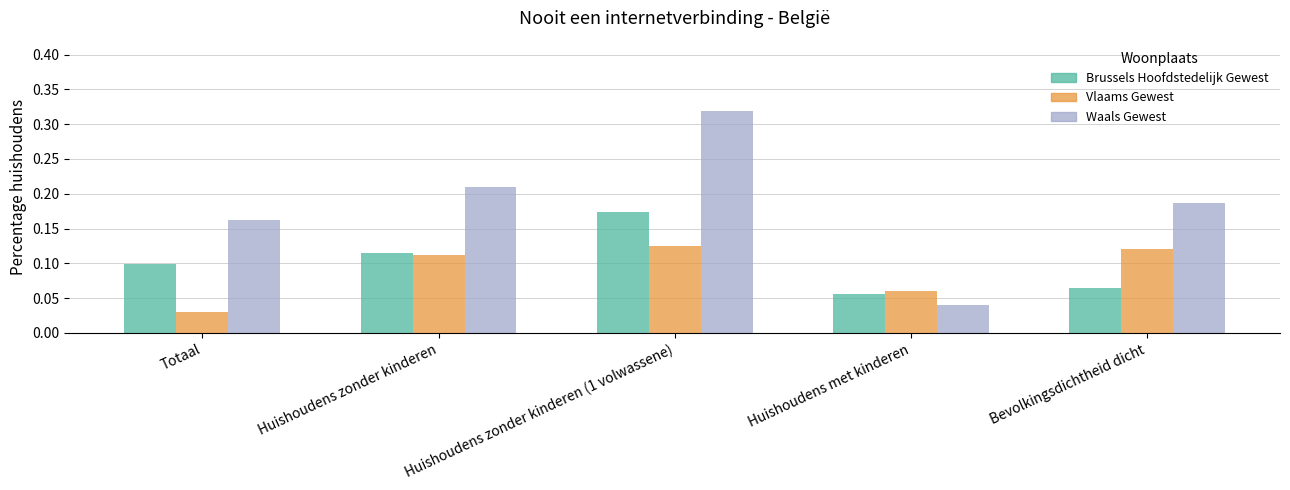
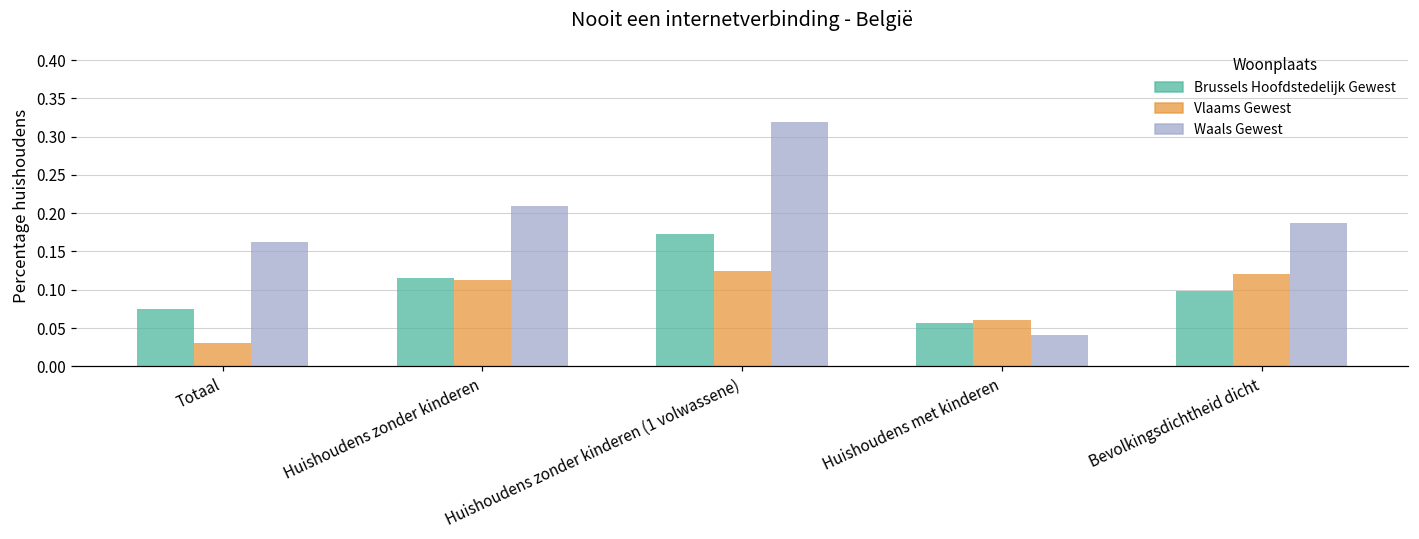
  {
    "Brussels Hoofdstedelijk Gewest": {
-     "Totaal": 0.10,
+     "Totaal": 0.07,
      "Huishoudens zonder kinderen": 0.11,
      "Huishoudens zonder kinderen (1 volwassene)": 0.17,
      "Huishoudens met kinderen": 0.06,
-     "Bevolkingsdichtheid dicht": 0.06
+     "Bevolkingsdichtheid dicht": 0.10
    },
    "Vlaams Gewest": {
      "Totaal": 0.03,
      "Huishoudens zonder kinderen": 0.11,
      "Huishoudens zonder kinderen (1 volwassene)": 0.12,
      "Huishoudens met kinderen": 0.06,
      "Bevolkingsdichtheid dicht": 0.12
    },
    "Waals Gewest": {
      "Totaal": 0.16,
      "Huishoudens zonder kinderen": 0.21,
      "Huishoudens zonder kinderen (1 volwassene)": 0.32,
      "Huishoudens met kinderen": 0.04,
      "Bevolkingsdichtheid dicht": 0.19
    }
  }
